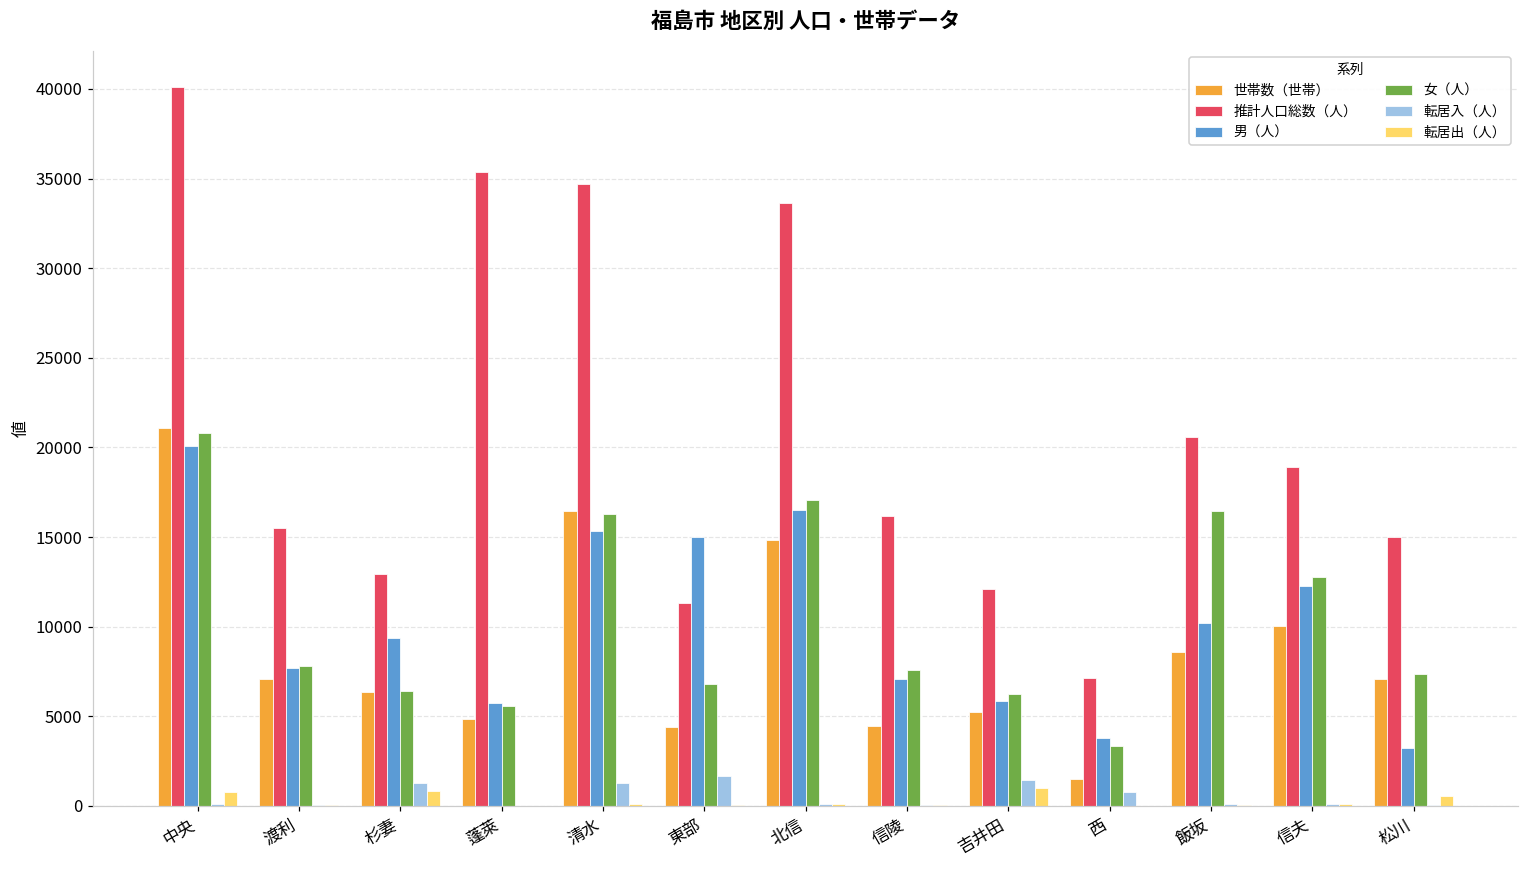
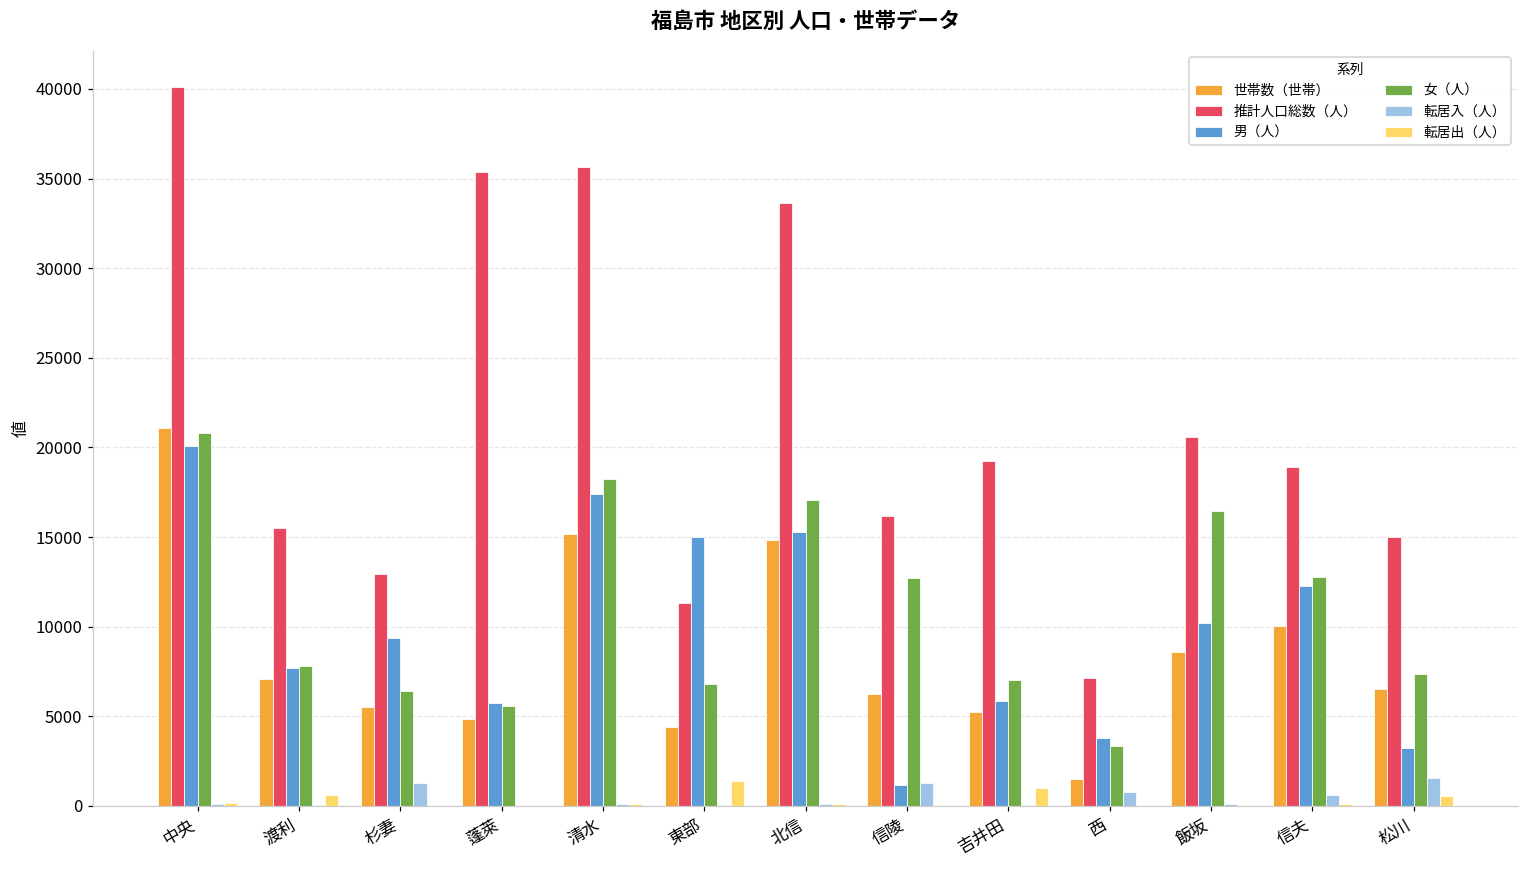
  {
    "世帯数（世帯）": {
      "中央": 21100,
      "渡利": 7100,
-     "杉妻": 6400,
+     "杉妻": 5500,
      "蓬萊": 4800,
-     "清水": 16500,
+     "清水": 15200,
      "東部": 4400,
      "北信": 14800,
-     "信陵": 4500,
+     "信陵": 6200,
      "吉井田": 5200,
      "西": 1500,
      "飯坂": 8600,
      "信夫": 10100,
-     "松川": 7100
+     "松川": 6500
    },
    "推計人口総数（人）": {
      "中央": 40100,
      "渡利": 15500,
      "杉妻": 12900,
      "蓬萊": 35400,
-     "清水": 34700,
+     "清水": 35600,
      "東部": 11300,
      "北信": 33600,
      "信陵": 16200,
-     "吉井田": 12100,
+     "吉井田": 19300,
      "西": 7200,
      "飯坂": 20600,
      "信夫": 18900,
      "松川": 15000
    },
    "男（人）": {
      "中央": 20100,
      "渡利": 7700,
      "杉妻": 9400,
      "蓬萊": 5700,
-     "清水": 15300,
+     "清水": 17400,
      "東部": 15000,
-     "北信": 16500,
-     "信陵": 7100,
+     "北信": 15300,
+     "信陵": 1200,
      "吉井田": 5900,
      "西": 3800,
      "飯坂": 10200,
      "信夫": 12300,
      "松川": 3200
    },
    "女（人）": {
      "中央": 20800,
      "渡利": 7800,
      "杉妻": 6400,
      "蓬萊": 5600,
-     "清水": 16300,
+     "清水": 18200,
      "東部": 6800,
      "北信": 17100,
-     "信陵": 7600,
-     "吉井田": 6200,
+     "信陵": 12700,
+     "吉井田": 7000,
      "西": 3400,
      "飯坂": 16400,
      "信夫": 12700,
      "松川": 7400
    },
    "転居入（人）": {
      "杉妻": 1300,
-     "清水": 1300,
-     "東部": 1700,
-     "信陵": 0,
-     "吉井田": 1400,
+     "清水": 100,
+     "東部": 0,
+     "信陵": 1300,
+     "吉井田": 100,
      "西": 800,
-     "信夫": 100,
-     "松川": 0
+     "信夫": 600,
+     "松川": 1500
    },
    "転居出（人）": {
-     "中央": 800,
-     "渡利": 100,
-     "杉妻": 900,
-     "東部": 0,
+     "中央": 200,
+     "渡利": 600,
+     "杉妻": 0,
+     "東部": 1400,
      "吉井田": 1000,
      "松川": 500
    }
  }
